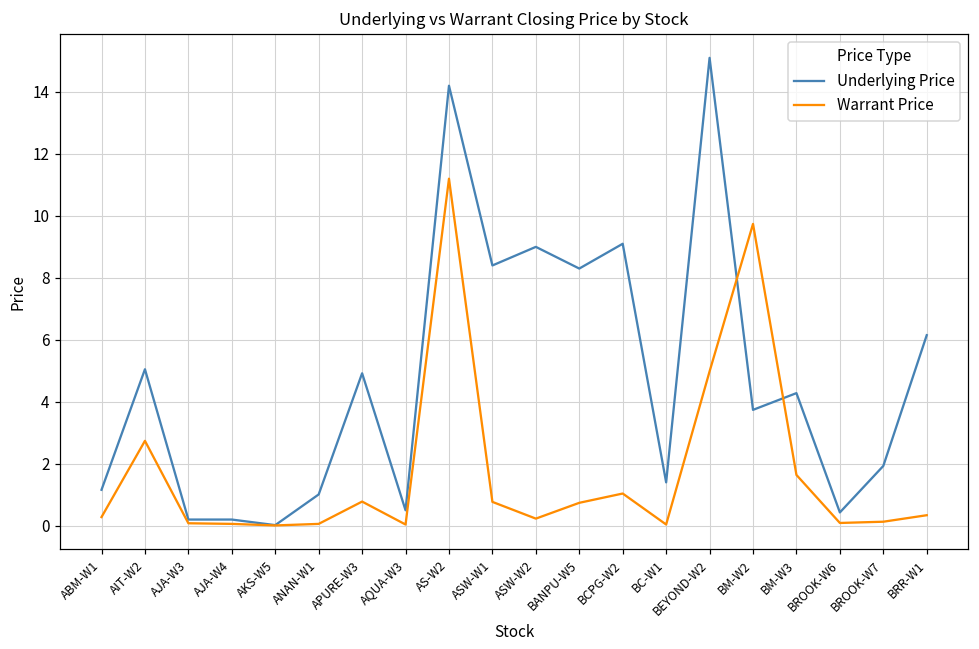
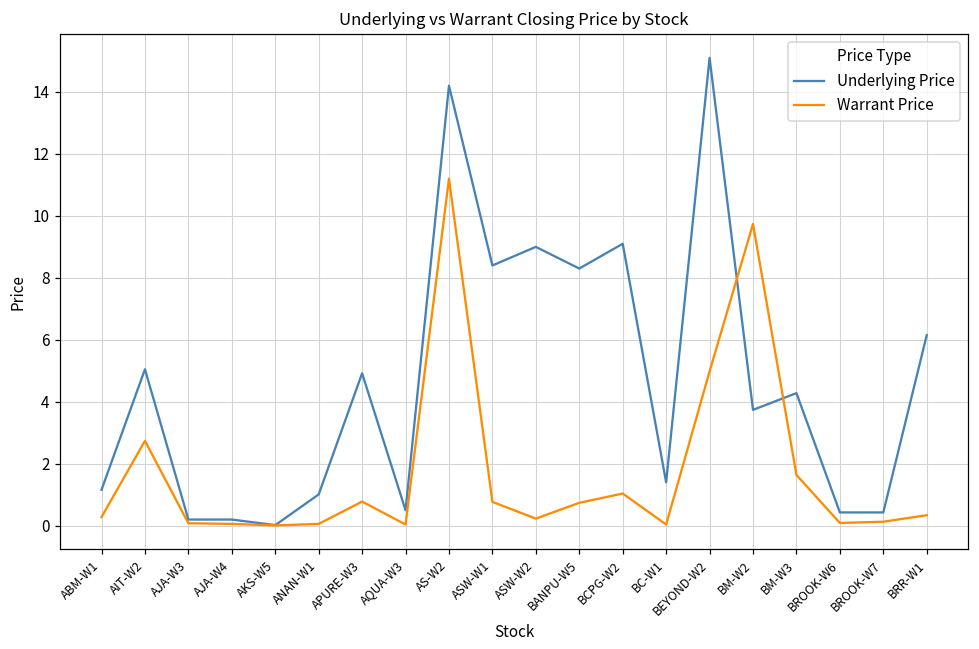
  {
    "Underlying Price": {
      "ABM-W1": 1.2,
      "AIT-W2": 5.1,
      "AJA-W3": 0.2,
      "AJA-W4": 0.2,
      "ANAN-W1": 1.0,
      "APURE-W3": 4.9,
      "AQUA-W3": 0.5,
      "AS-W2": 14.2,
      "ASW-W1": 8.4,
      "ASW-W2": 9.0,
      "BANPU-W5": 8.3,
      "BCPG-W2": 9.1,
      "BC-W1": 1.4,
      "BEYOND-W2": 15.1,
      "BM-W2": 3.7,
      "BM-W3": 4.3,
      "BROOK-W6": 0.4,
-     "BROOK-W7": 1.9,
+     "BROOK-W7": 0.4,
      "BRR-W1": 6.2
    },
    "Warrant Price": {
      "ABM-W1": 0.3,
      "AIT-W2": 2.7,
      "AJA-W3": 0.1,
      "AJA-W4": 0.1,
      "ANAN-W1": 0.1,
      "APURE-W3": 0.8,
      "AQUA-W3": 0.0,
      "AS-W2": 11.2,
      "ASW-W1": 0.8,
      "ASW-W2": 0.2,
      "BANPU-W5": 0.7,
      "BCPG-W2": 1.0,
      "BC-W1": 0.0,
      "BEYOND-W2": 5.0,
      "BM-W2": 9.7,
      "BM-W3": 1.6,
      "BROOK-W6": 0.1,
      "BROOK-W7": 0.1,
      "BRR-W1": 0.3
    }
  }
